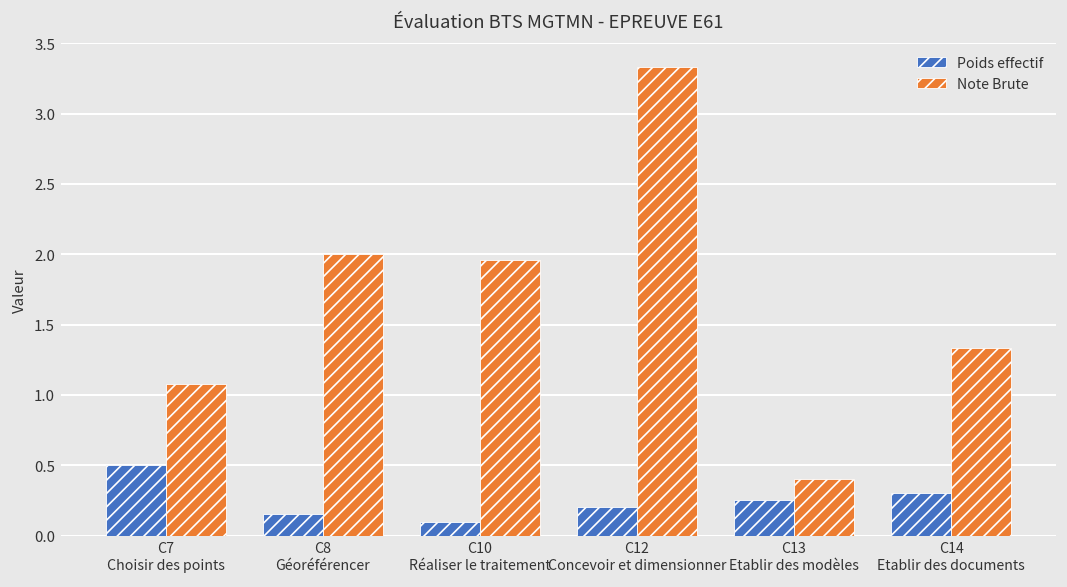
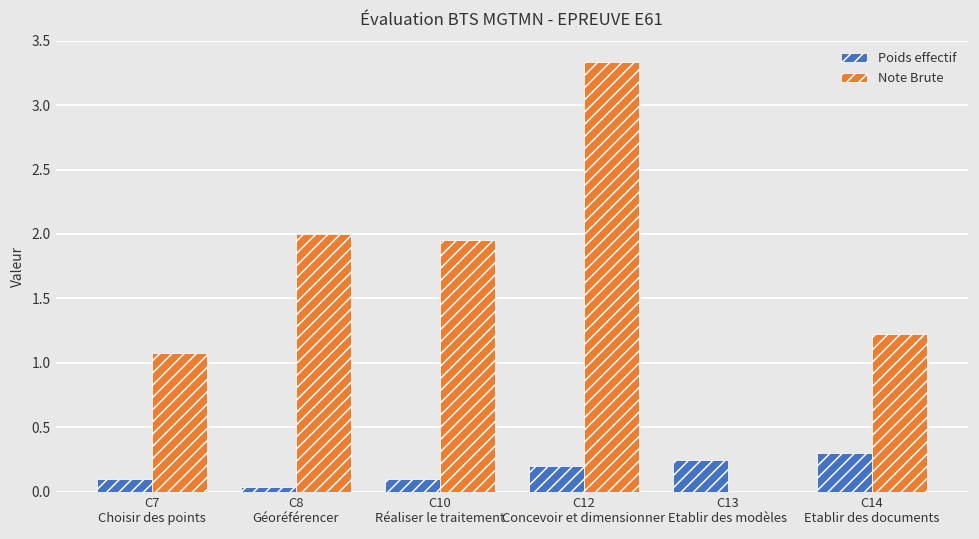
  {
    "Poids effectif": {
-     "C7 Choisir des points": 0.5,
-     "C8 Géoréférencer": 0.15,
+     "C7 Choisir des points": 0.1,
+     "C8 Géoréférencer": 0.04,
      "C10 Réaliser le traitement": 0.10,
      "C12 Concevoir et dimensionner": 0.20,
      "C13 Etablir des modèles": 0.25,
      "C14 Etablir des documents": 0.30
    },
    "Note Brute": {
      "C7 Choisir des points": 1.08,
      "C8 Géoréférencer": 2.00,
      "C10 Réaliser le traitement": 1.96,
      "C12 Concevoir et dimensionner": 3.33,
-     "C13 Etablir des modèles": 0.4,
-     "C14 Etablir des documents": 1.33
+     "C13 Etablir des modèles": 0.0,
+     "C14 Etablir des documents": 1.22
    }
  }
